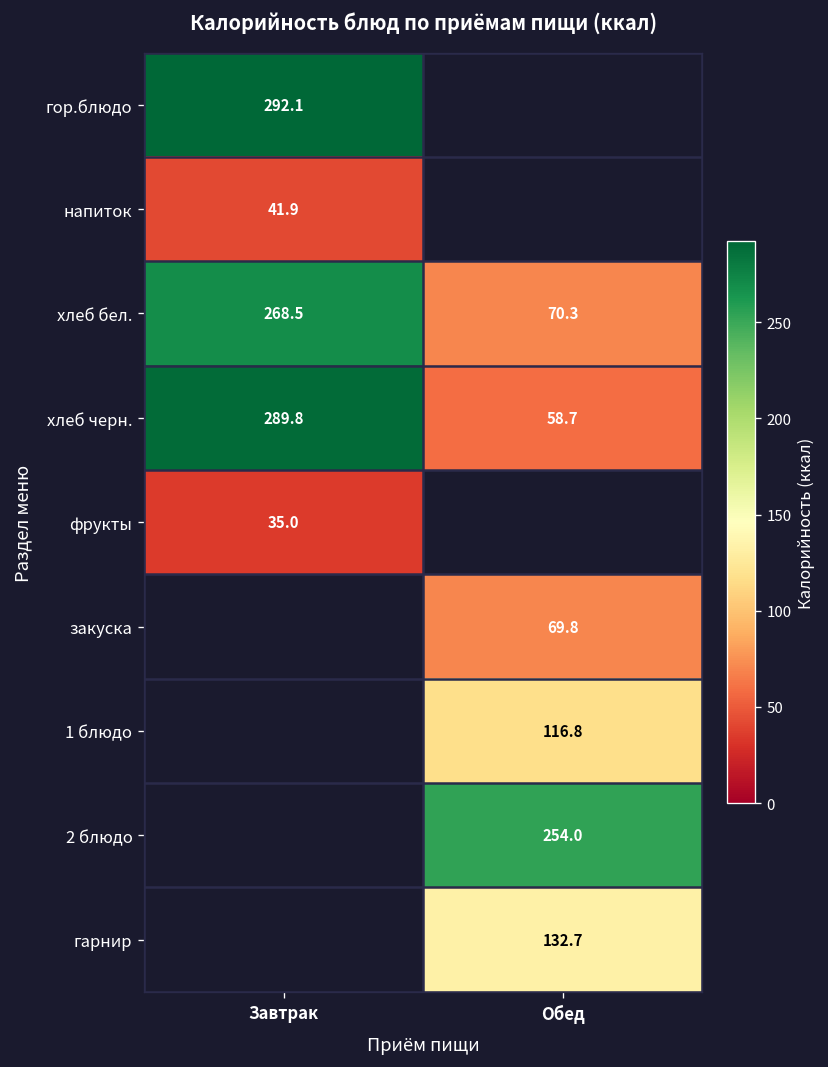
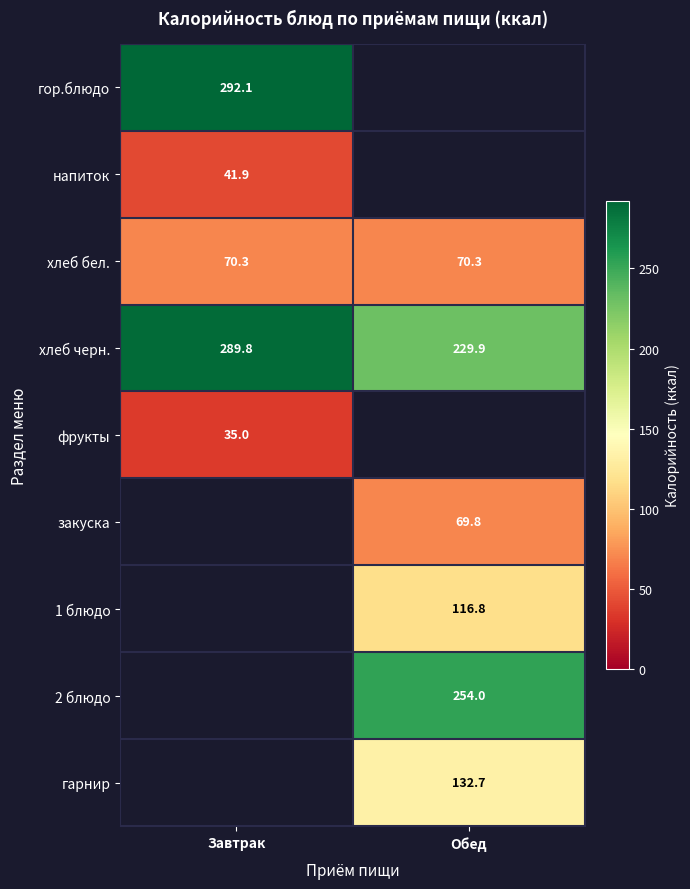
  {
    "гор.блюдо": {
      "Завтрак": 292.1
    },
    "напиток": {
      "Завтрак": 41.9
    },
    "хлеб бел.": {
-     "Завтрак": 268.5,
+     "Завтрак": 70.3,
      "Обед": 70.3
    },
    "хлеб черн.": {
      "Завтрак": 289.8,
-     "Обед": 58.7
+     "Обед": 229.9
    },
    "фрукты": {
      "Завтрак": 35.0
    },
    "закуска": {
      "Обед": 69.8
    },
    "1 блюдо": {
      "Обед": 116.8
    },
    "2 блюдо": {
      "Обед": 254.0
    },
    "гарнир": {
      "Обед": 132.7
    }
  }
